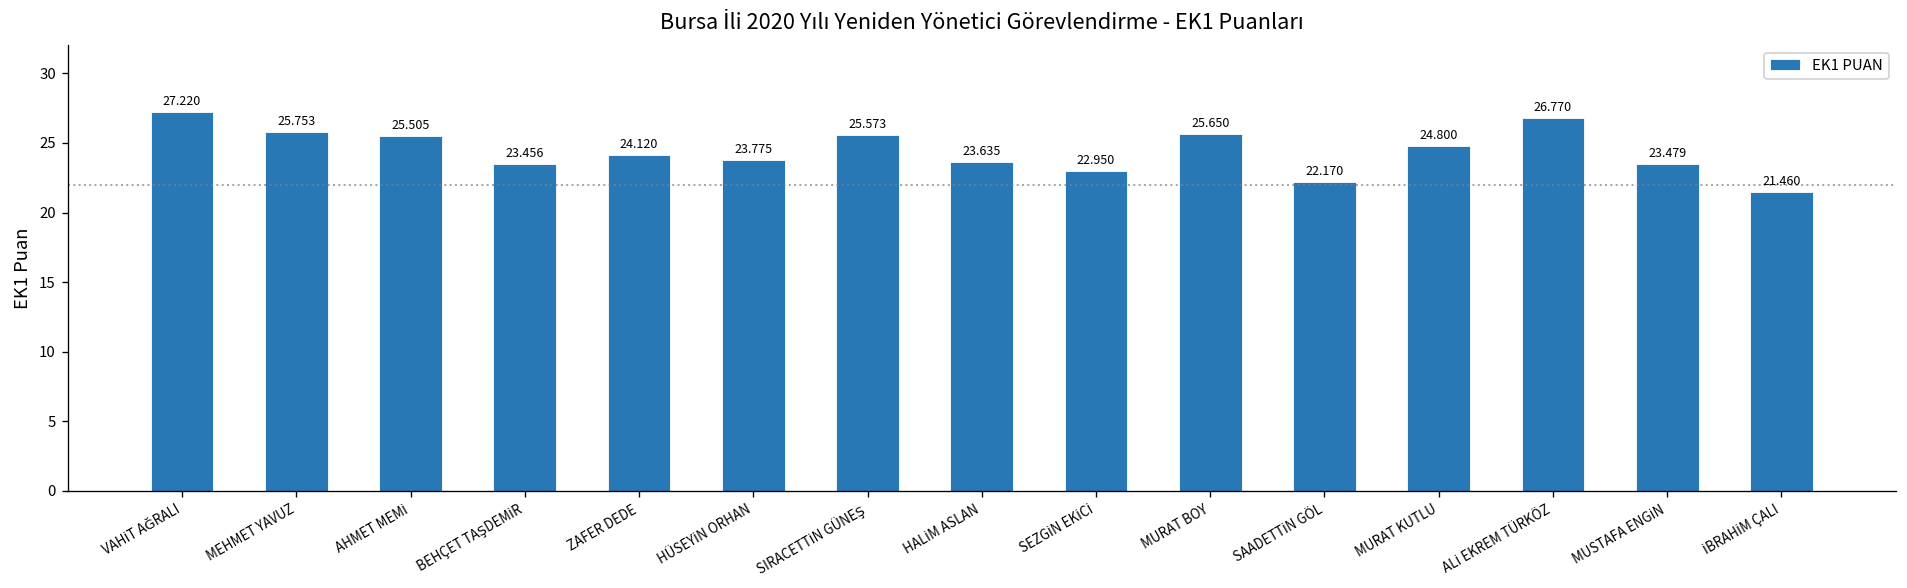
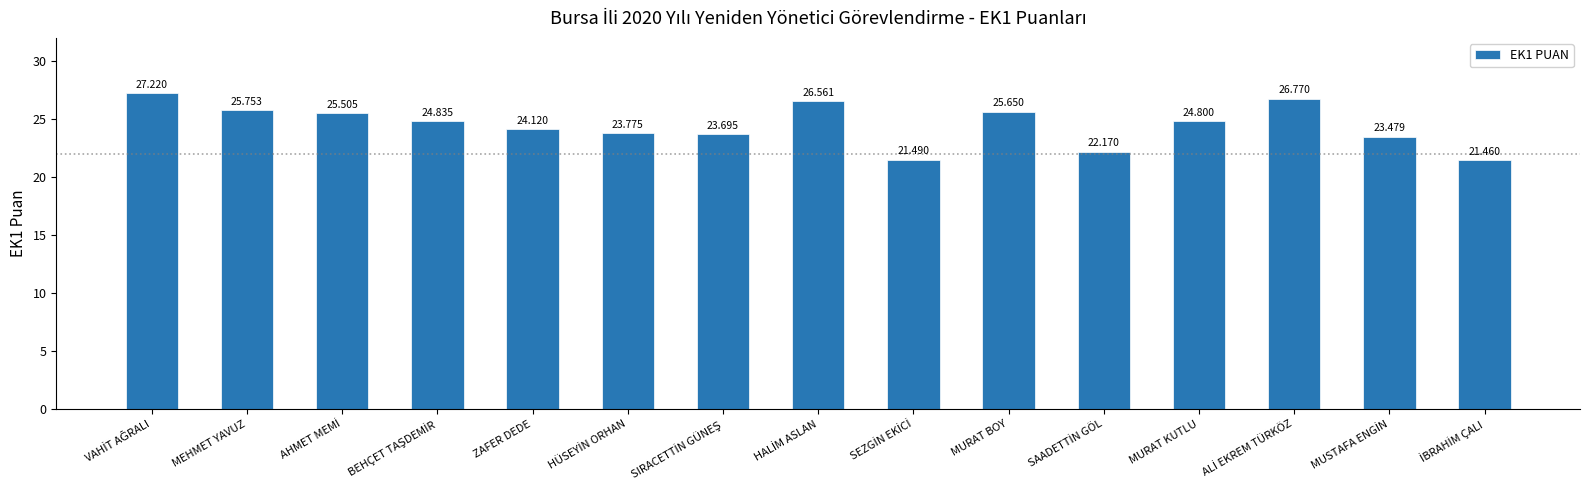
  {
    "VAHİT AĞRALI": 27.220,
    "MEHMET YAVUZ": 25.753,
    "AHMET MEMİ": 25.505,
-   "BEHÇET TAŞDEMİR": 23.456,
+   "BEHÇET TAŞDEMİR": 24.835,
    "ZAFER DEDE": 24.120,
    "HÜSEYİN ORHAN": 23.775,
-   "SIRACETTİN GÜNEŞ": 25.573,
-   "HALİM ASLAN": 23.635,
-   "SEZGİN EKİCİ": 22.950,
+   "SIRACETTİN GÜNEŞ": 23.695,
+   "HALİM ASLAN": 26.561,
+   "SEZGİN EKİCİ": 21.490,
    "MURAT BOY": 25.650,
    "SAADETTİN GÖL": 22.170,
    "MURAT KUTLU": 24.800,
    "ALİ EKREM TÜRKÖZ": 26.770,
    "MUSTAFA ENGİN": 23.479,
    "İBRAHİM ÇALI": 21.460
  }
